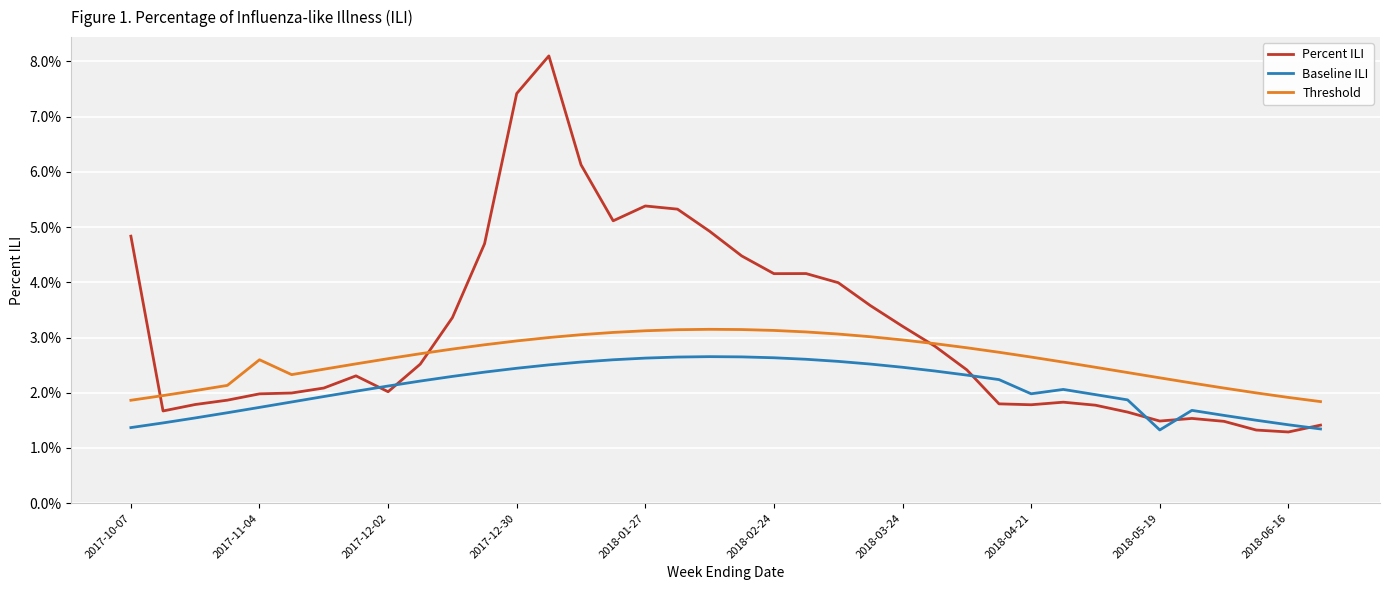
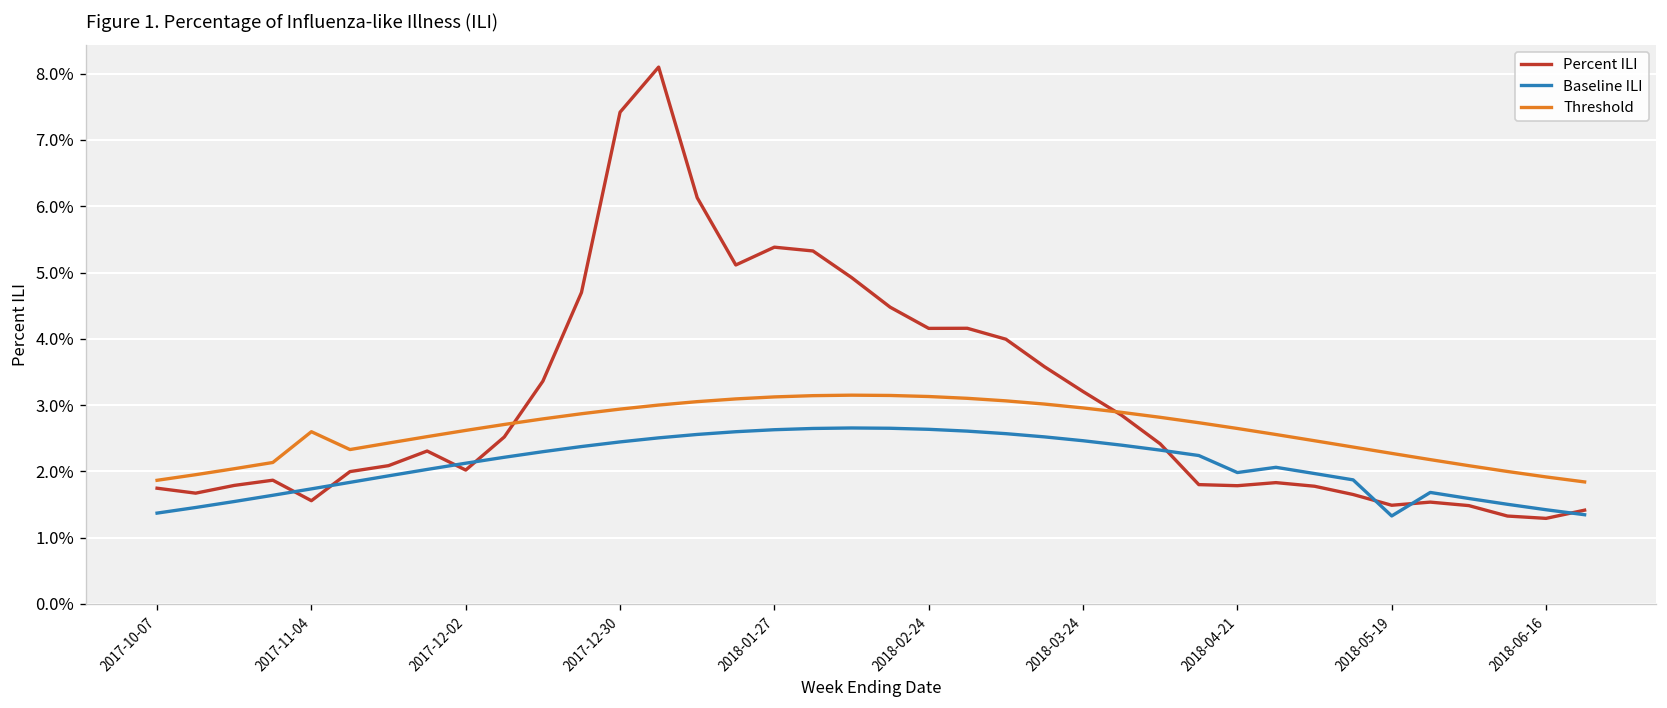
  {
    "Percent ILI": {
-     "2017-10-07": "4.8%",
-     "2017-11-04": "2.0%",
+     "2017-10-07": "1.7%",
+     "2017-11-04": "1.6%",
      "2017-12-02": "2.0%",
      "2017-12-30": "7.4%",
      "2018-01-27": "5.4%",
      "2018-02-24": "4.2%",
      "2018-03-24": "3.2%",
      "2018-04-21": "1.8%",
      "2018-05-19": "1.5%",
      "2018-06-16": "1.3%"
    },
    "Baseline ILI": {
      "2017-10-07": "1.4%",
      "2017-11-04": "1.7%",
      "2017-12-02": "2.1%",
      "2017-12-30": "2.4%",
      "2018-01-27": "2.6%",
      "2018-02-24": "2.6%",
      "2018-03-24": "2.5%",
      "2018-04-21": "2.0%",
      "2018-05-19": "1.3%",
      "2018-06-16": "1.4%"
    },
    "Threshold": {
      "2017-10-07": "1.9%",
      "2017-11-04": "2.6%",
      "2017-12-02": "2.6%",
      "2017-12-30": "2.9%",
      "2018-01-27": "3.1%",
      "2018-02-24": "3.1%",
      "2018-03-24": "3.0%",
      "2018-04-21": "2.6%",
      "2018-05-19": "2.3%",
      "2018-06-16": "1.9%"
    }
  }
